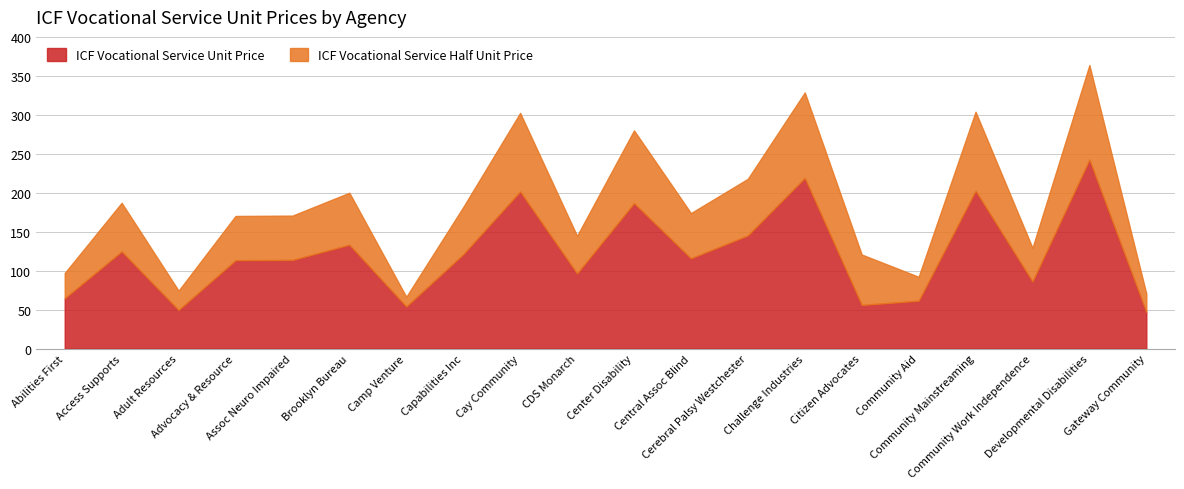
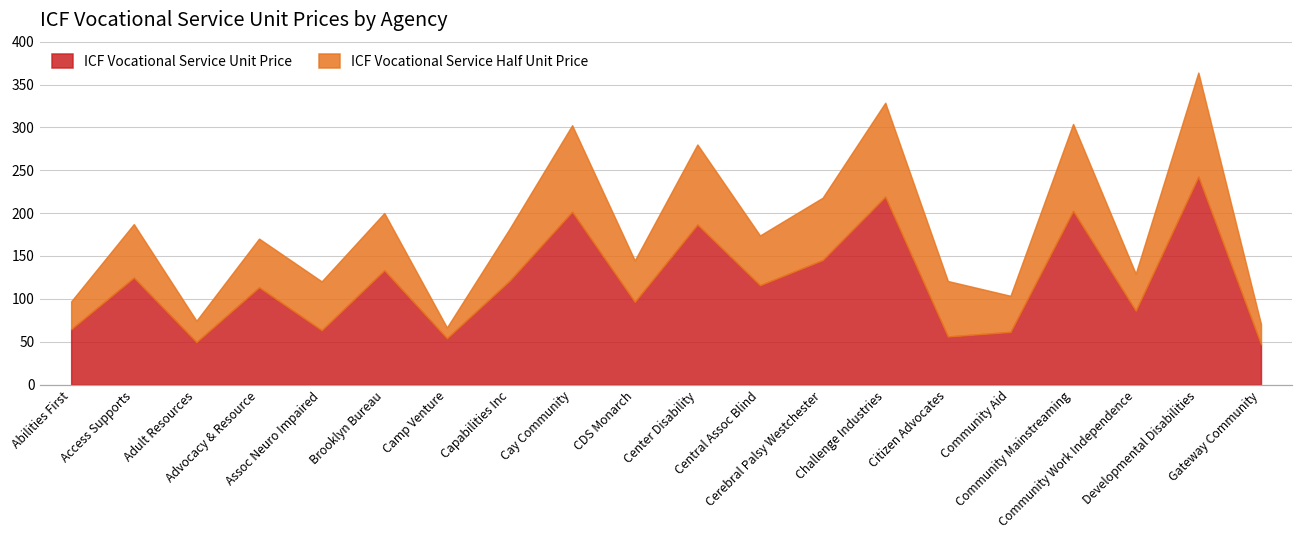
  {
    "ICF Vocational Service Unit Price": {
      "Abilities First": 60,
      "Access Supports": 120,
      "Adult Resources": 50,
      "Advocacy & Resource": 110,
-     "Assoc Neuro Impaired": 110,
+     "Assoc Neuro Impaired": 60,
      "Brooklyn Bureau": 130,
      "Camp Venture": 50,
      "Capabilities Inc": 120,
      "Cay Community": 200,
      "CDS Monarch": 100,
      "Center Disability": 190,
      "Central Assoc Blind": 120,
      "Cerebral Palsy Westchester": 150,
      "Challenge Industries": 220,
      "Citizen Advocates": 60,
      "Community Aid": 60,
      "Community Mainstreaming": 200,
      "Community Work Independence": 90,
      "Developmental Disabilities": 240,
      "Gateway Community": 50
    },
    "ICF Vocational Service Half Unit Price": {
      "Abilities First": 30,
      "Access Supports": 60,
      "Adult Resources": 20,
      "Advocacy & Resource": 60,
      "Assoc Neuro Impaired": 60,
      "Brooklyn Bureau": 70,
      "Camp Venture": 10,
      "Capabilities Inc": 60,
      "Cay Community": 100,
      "CDS Monarch": 50,
      "Center Disability": 90,
      "Central Assoc Blind": 60,
      "Cerebral Palsy Westchester": 70,
      "Challenge Industries": 110,
      "Citizen Advocates": 60,
-     "Community Aid": 30,
+     "Community Aid": 40,
      "Community Mainstreaming": 100,
      "Community Work Independence": 40,
      "Developmental Disabilities": 120,
      "Gateway Community": 20
    }
  }
